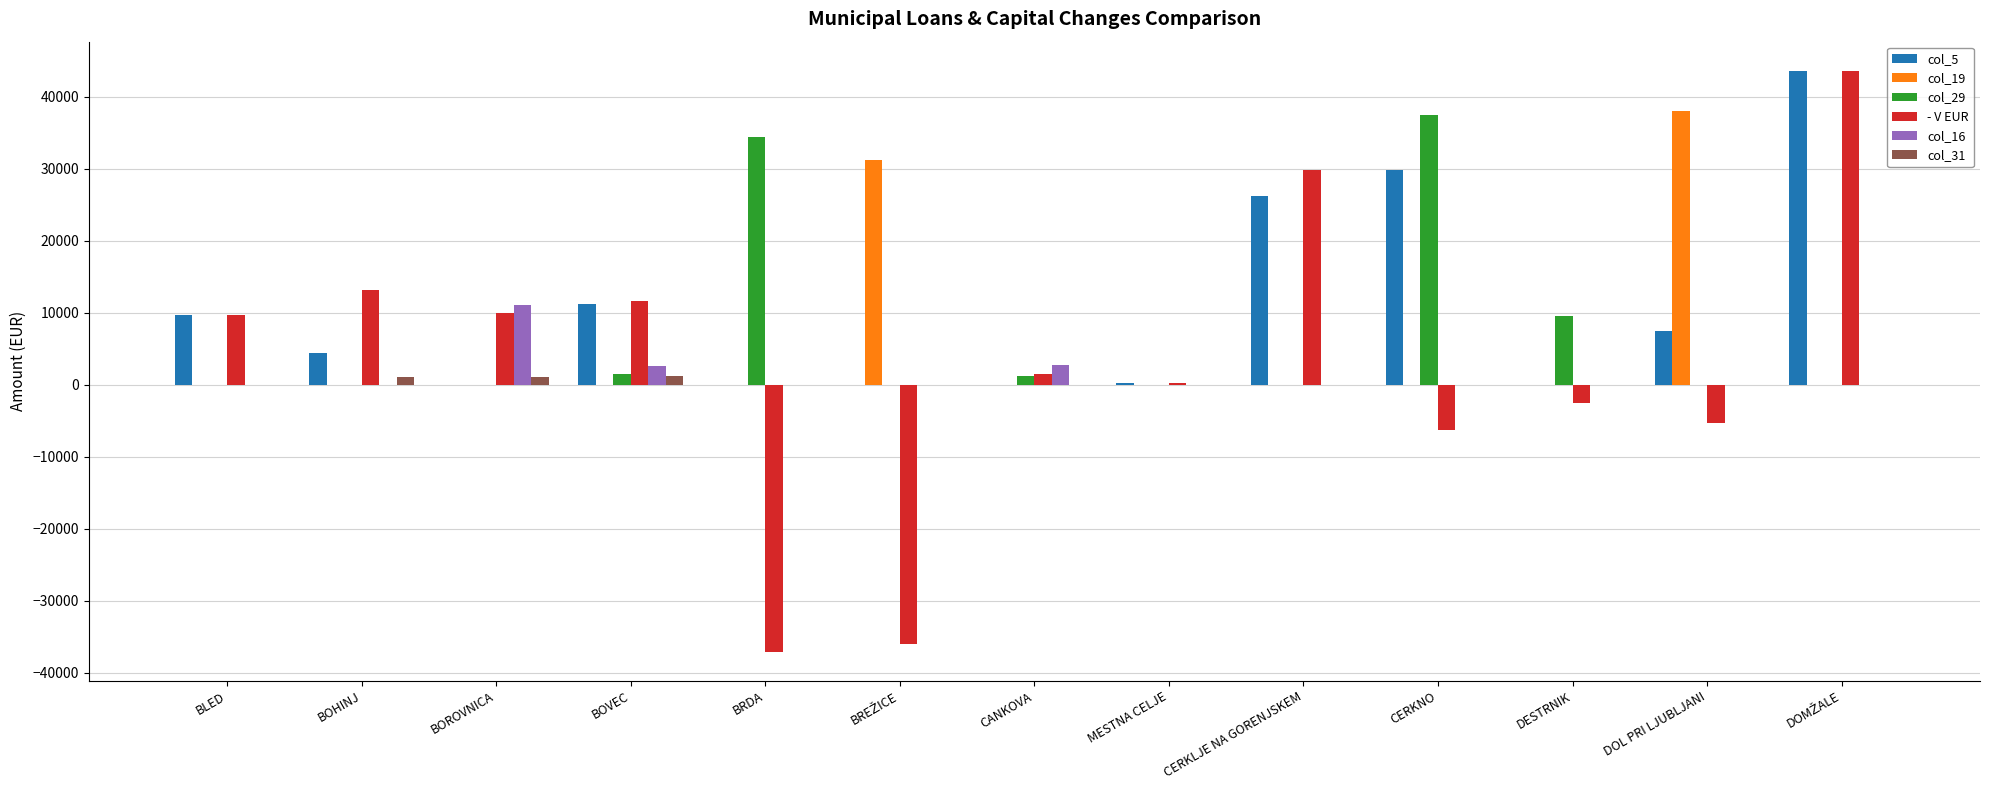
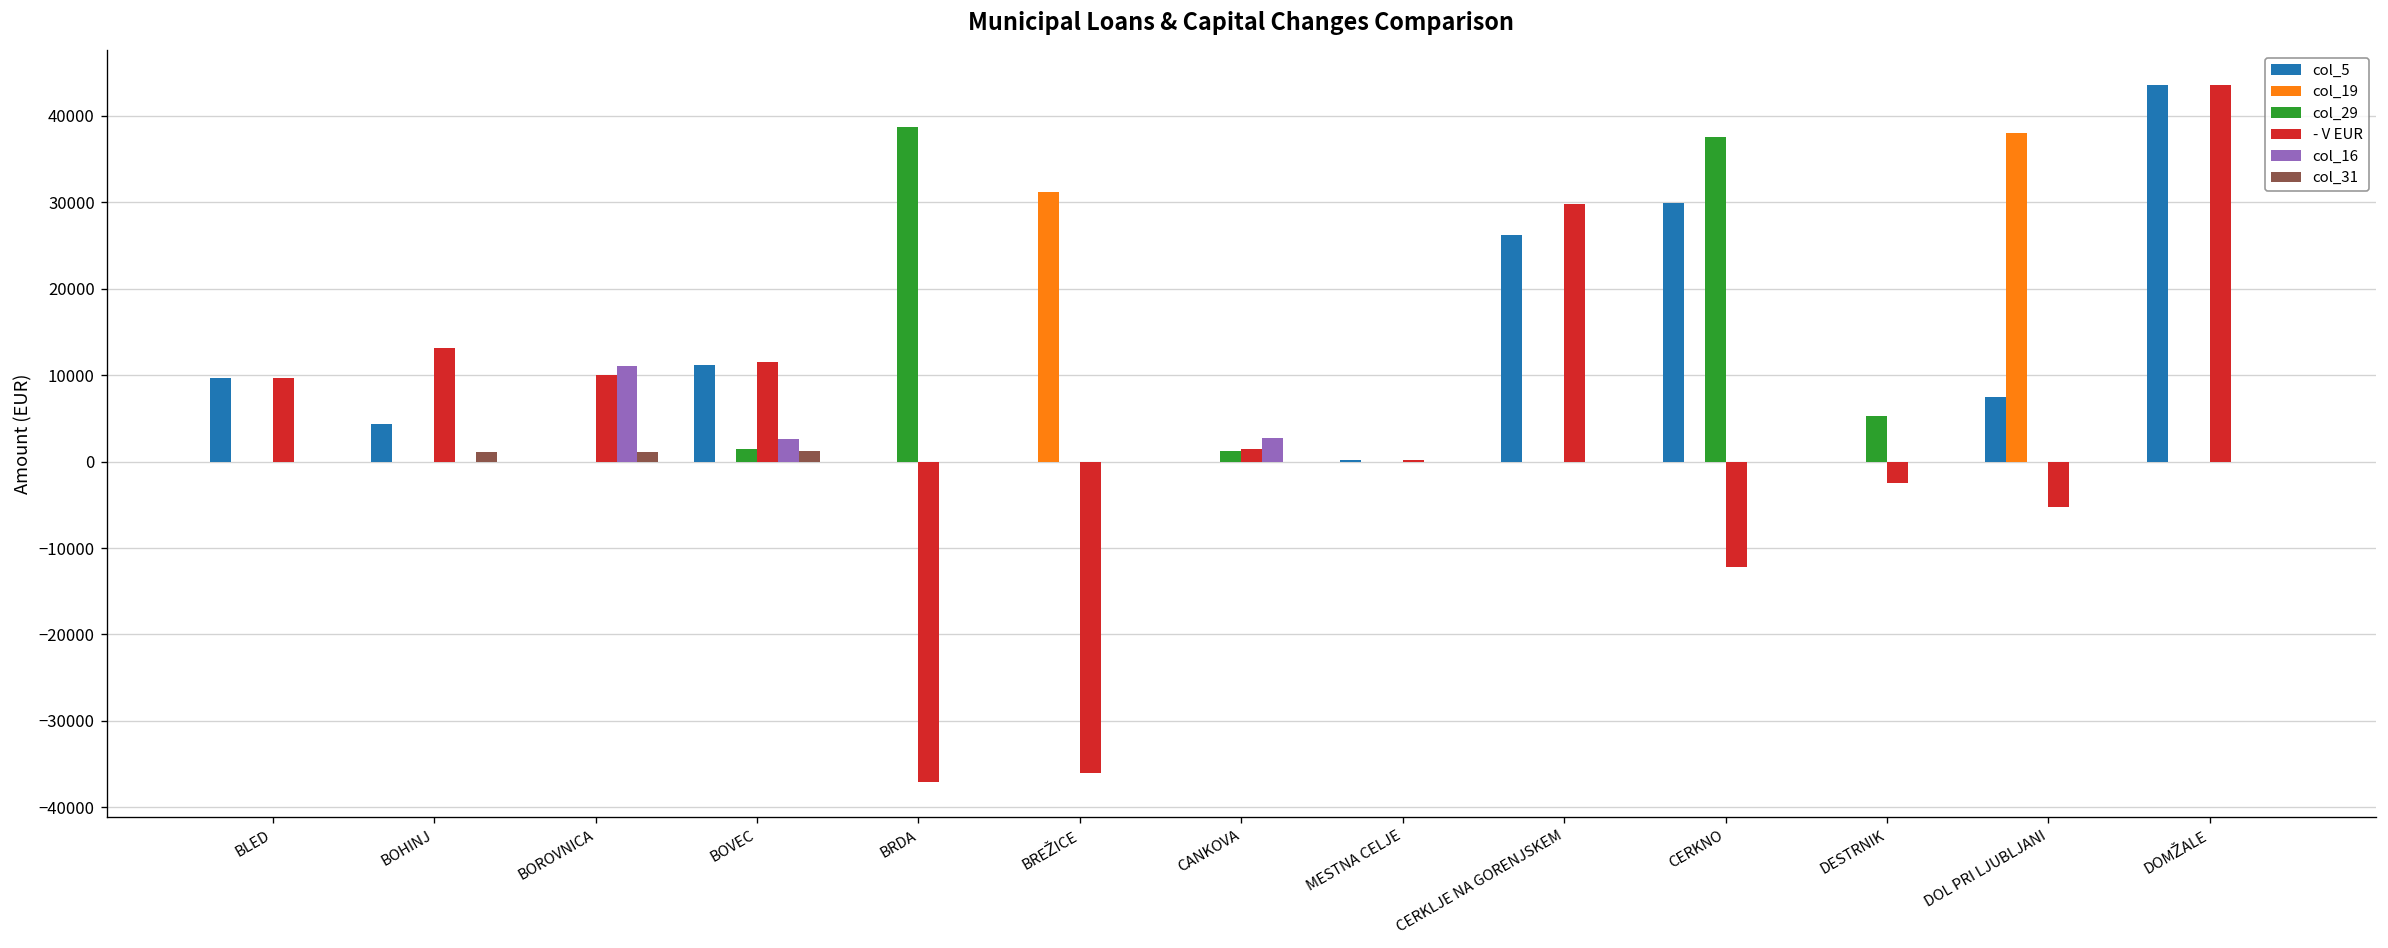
  {
    "col_5": {
      "BLED": 10000,
      "BOHINJ": 4000,
      "BOROVNICA": 0,
      "BOVEC": 11000,
      "BRDA": 0,
      "BREŽICE": 0,
      "CANKOVA": 0,
      "CERKLJE NA GORENJSKEM": 26000,
      "CERKNO": 30000,
      "DESTRNIK": 0,
      "DOL PRI LJUBLJANI": 7000,
      "DOMŽALE": 44000
    },
    "col_19": {
      "BLED": 0,
      "BOHINJ": 0,
      "BOROVNICA": 0,
      "BOVEC": 0,
      "BRDA": 0,
      "BREŽICE": 31000,
      "CANKOVA": 0,
      "MESTNA CELJE": 0,
      "CERKLJE NA GORENJSKEM": 0,
      "CERKNO": 0,
      "DESTRNIK": 0,
      "DOL PRI LJUBLJANI": 38000,
      "DOMŽALE": 0
    },
    "col_29": {
      "BLED": 0,
      "BOHINJ": 0,
      "BOROVNICA": 0,
      "BOVEC": 2000,
-     "BRDA": 34000,
+     "BRDA": 39000,
      "BREŽICE": 0,
      "CANKOVA": 1000,
      "MESTNA CELJE": 0,
      "CERKLJE NA GORENJSKEM": 0,
      "CERKNO": 38000,
-     "DESTRNIK": 10000,
+     "DESTRNIK": 5000,
      "DOL PRI LJUBLJANI": 0,
      "DOMŽALE": 0
    },
    "- V EUR": {
      "BLED": 10000,
      "BOHINJ": 13000,
      "BOROVNICA": 10000,
      "BOVEC": 12000,
      "BRDA": -37000,
      "BREŽICE": -36000,
      "CANKOVA": 1000,
      "CERKLJE NA GORENJSKEM": 30000,
-     "CERKNO": -6000,
+     "CERKNO": -12000,
      "DESTRNIK": -3000,
      "DOL PRI LJUBLJANI": -5000,
      "DOMŽALE": 44000
    },
    "col_16": {
      "BLED": 0,
      "BOHINJ": 0,
      "BOROVNICA": 11000,
      "BOVEC": 3000,
      "BRDA": 0,
      "BREŽICE": 0,
      "CANKOVA": 3000,
      "MESTNA CELJE": 0,
      "CERKLJE NA GORENJSKEM": 0,
      "CERKNO": 0,
      "DESTRNIK": 0,
      "DOL PRI LJUBLJANI": 0,
      "DOMŽALE": 0
    },
    "col_31": {
      "BLED": 0,
      "BOHINJ": 1000,
      "BOROVNICA": 1000,
      "BOVEC": 1000,
      "BRDA": 0,
      "BREŽICE": 0,
      "CANKOVA": 0,
      "MESTNA CELJE": 0,
      "CERKLJE NA GORENJSKEM": 0,
      "CERKNO": 0,
      "DESTRNIK": 0,
      "DOL PRI LJUBLJANI": 0,
      "DOMŽALE": 0
    }
  }
